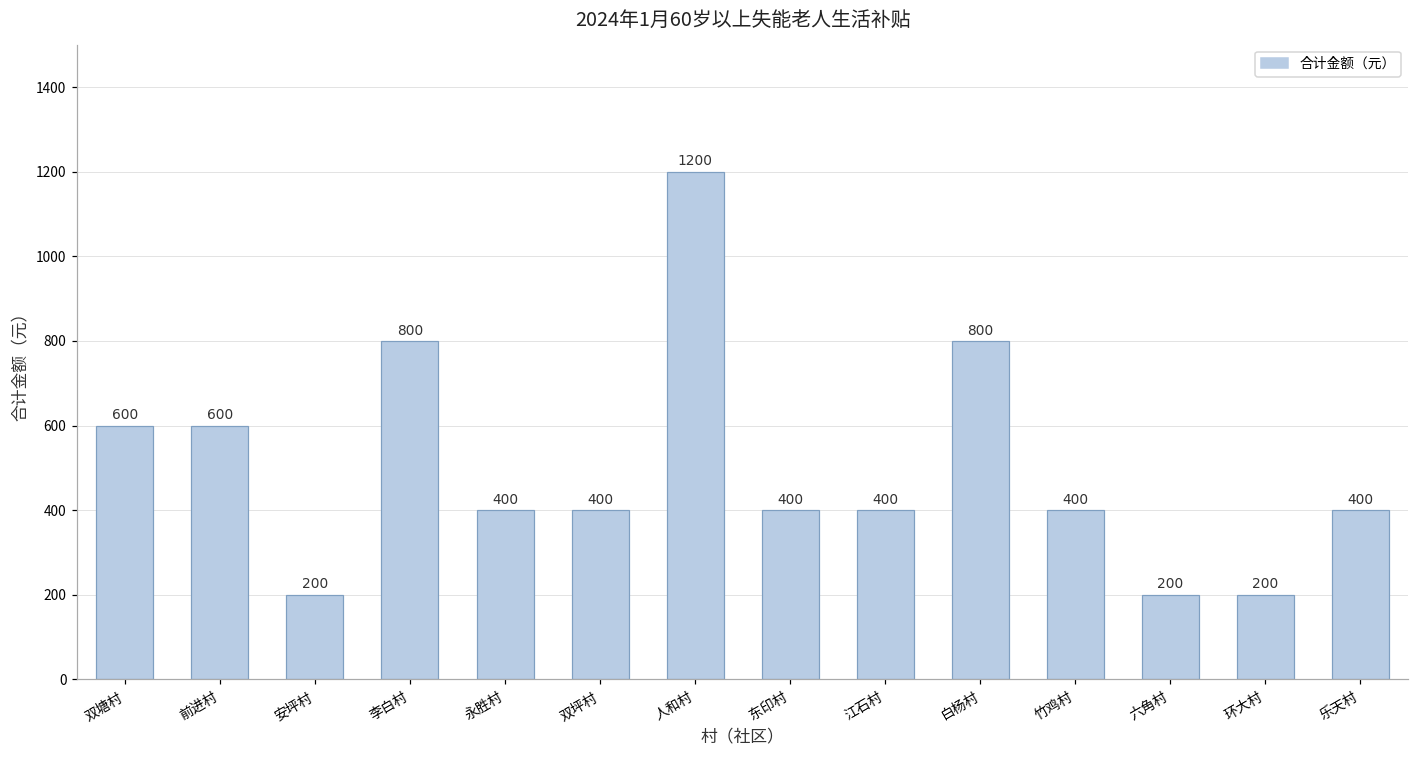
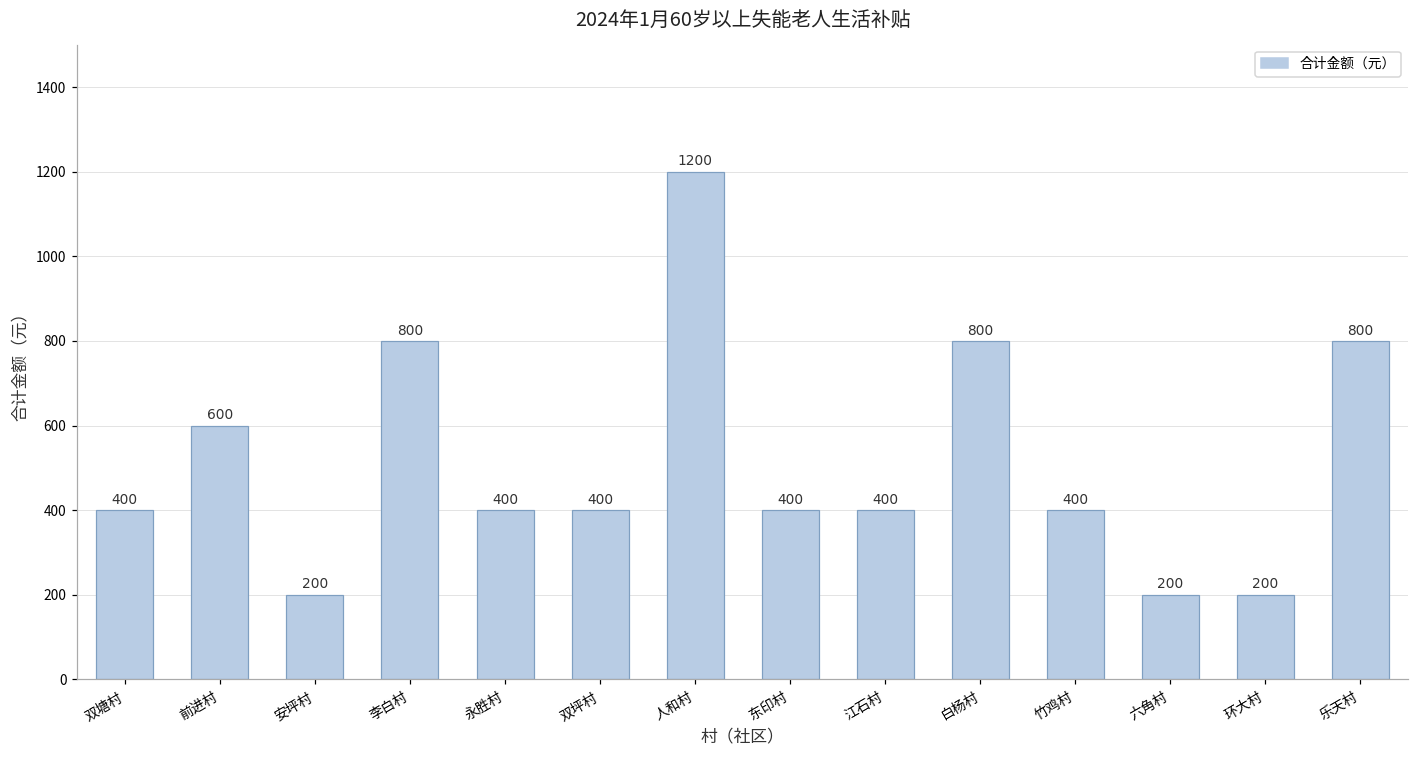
  {
-   "双塘村": 600,
+   "双塘村": 400,
    "前进村": 600,
    "安坪村": 200,
    "李白村": 800,
    "永胜村": 400,
    "双坪村": 400,
    "人和村": 1200,
    "东印村": 400,
    "江石村": 400,
    "白杨村": 800,
    "竹鸡村": 400,
    "六角村": 200,
    "环大村": 200,
-   "乐天村": 400
+   "乐天村": 800
  }
